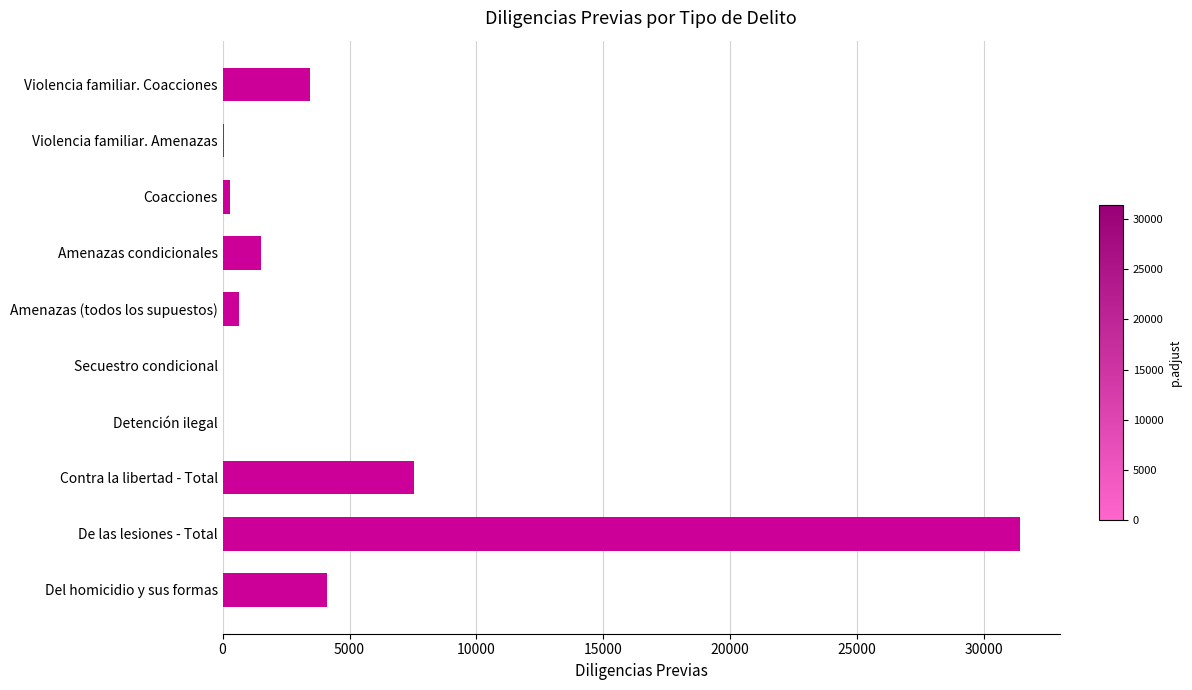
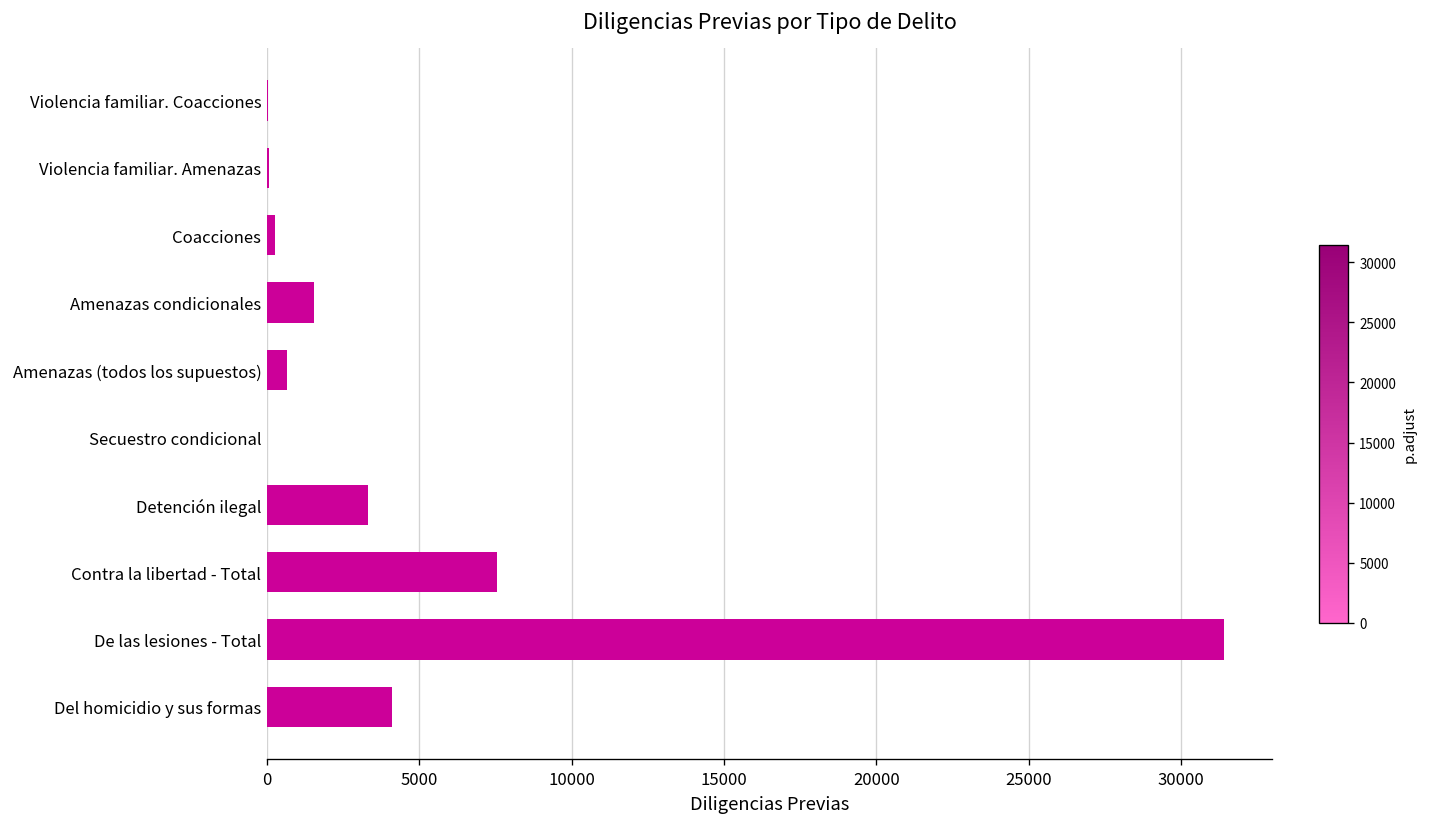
  {
-   "Violencia familiar. Coacciones": 3400,
+   "Violencia familiar. Coacciones": 0,
    "Coacciones": 300,
    "Amenazas condicionales": 1500,
    "Amenazas (todos los supuestos)": 600,
-   "Detención ilegal": 0,
+   "Detención ilegal": 3300,
    "Contra la libertad - Total": 7500,
    "De las lesiones - Total": 31400,
    "Del homicidio y sus formas": 4100
  }
